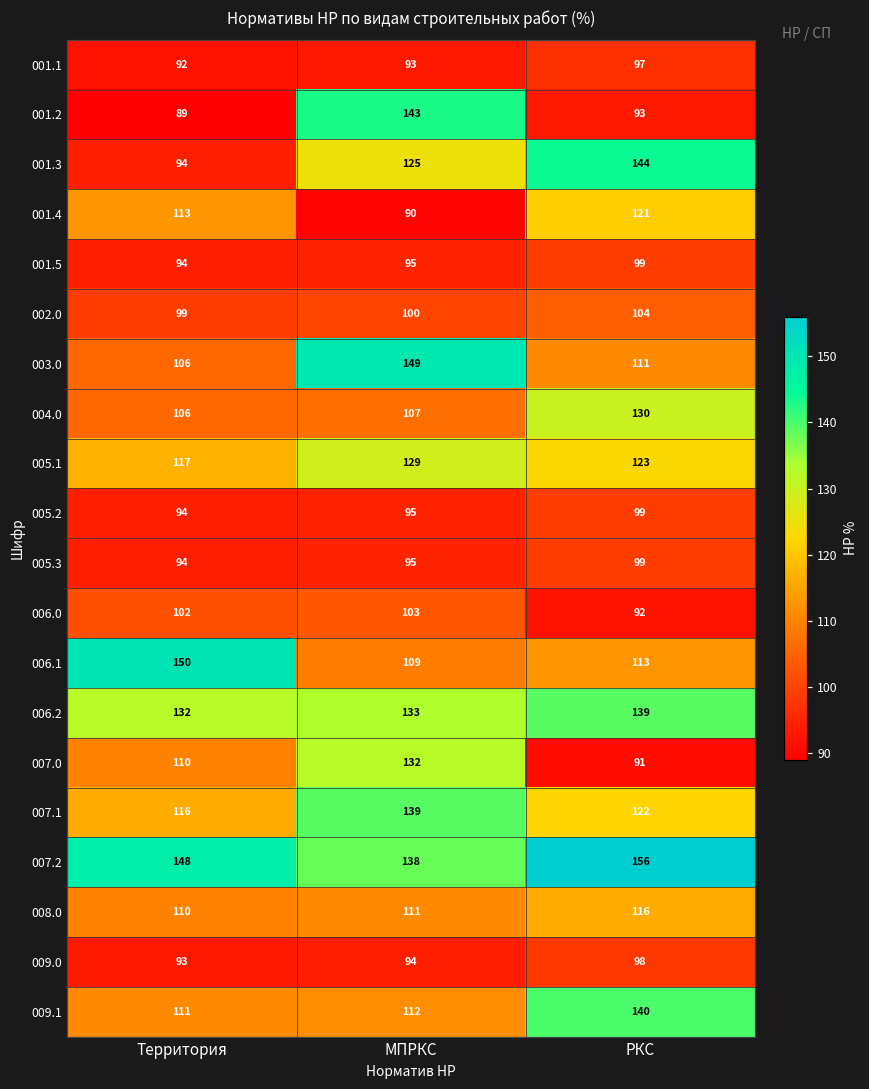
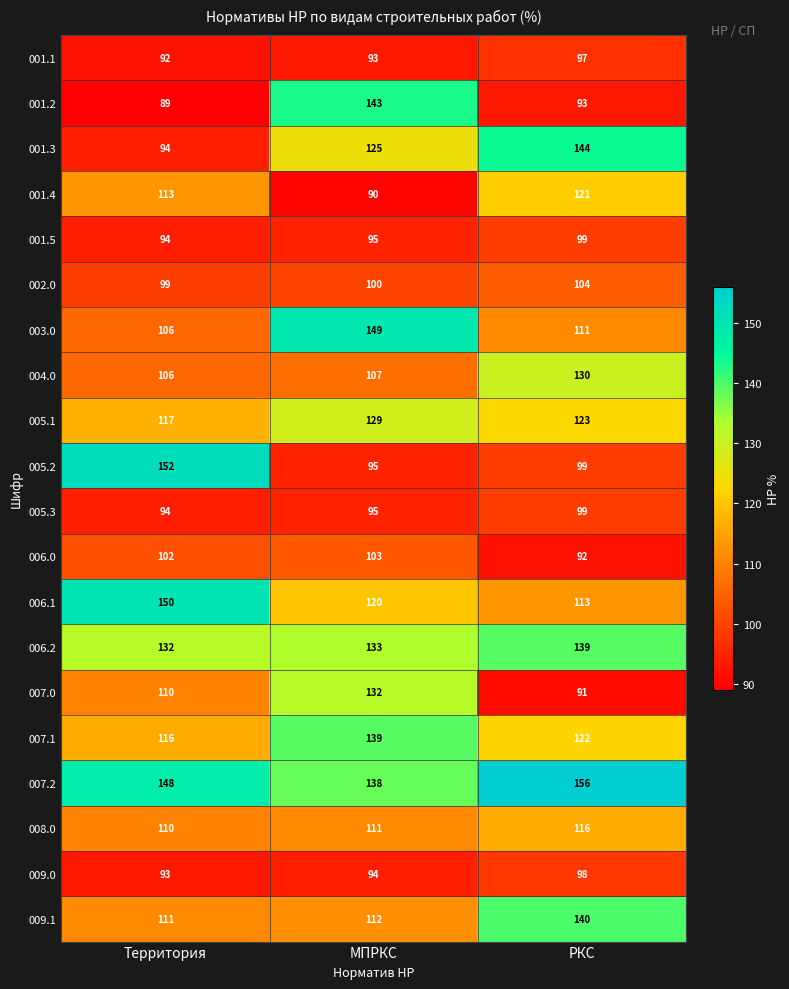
  {
    "001.1": {
      "Территория": 92,
      "МПРКС": 93,
      "РКС": 97
    },
    "001.2": {
      "Территория": 89,
      "МПРКС": 143,
      "РКС": 93
    },
    "001.3": {
      "Территория": 94,
      "МПРКС": 125,
      "РКС": 144
    },
    "001.4": {
      "Территория": 113,
      "МПРКС": 90,
      "РКС": 121
    },
    "001.5": {
      "Территория": 94,
      "МПРКС": 95,
      "РКС": 99
    },
    "002.0": {
      "Территория": 99,
      "МПРКС": 100,
      "РКС": 104
    },
    "003.0": {
      "Территория": 106,
      "МПРКС": 149,
      "РКС": 111
    },
    "004.0": {
      "Территория": 106,
      "МПРКС": 107,
      "РКС": 130
    },
    "005.1": {
      "Территория": 117,
      "МПРКС": 129,
      "РКС": 123
    },
    "005.2": {
-     "Территория": 94,
+     "Территория": 152,
      "МПРКС": 95,
      "РКС": 99
    },
    "005.3": {
      "Территория": 94,
      "МПРКС": 95,
      "РКС": 99
    },
    "006.0": {
      "Территория": 102,
      "МПРКС": 103,
      "РКС": 92
    },
    "006.1": {
      "Территория": 150,
-     "МПРКС": 109,
+     "МПРКС": 120,
      "РКС": 113
    },
    "006.2": {
      "Территория": 132,
      "МПРКС": 133,
      "РКС": 139
    },
    "007.0": {
      "Территория": 110,
      "МПРКС": 132,
      "РКС": 91
    },
    "007.1": {
      "Территория": 116,
      "МПРКС": 139,
      "РКС": 122
    },
    "007.2": {
      "Территория": 148,
      "МПРКС": 138,
      "РКС": 156
    },
    "008.0": {
      "Территория": 110,
      "МПРКС": 111,
      "РКС": 116
    },
    "009.0": {
      "Территория": 93,
      "МПРКС": 94,
      "РКС": 98
    },
    "009.1": {
      "Территория": 111,
      "МПРКС": 112,
      "РКС": 140
    }
  }
